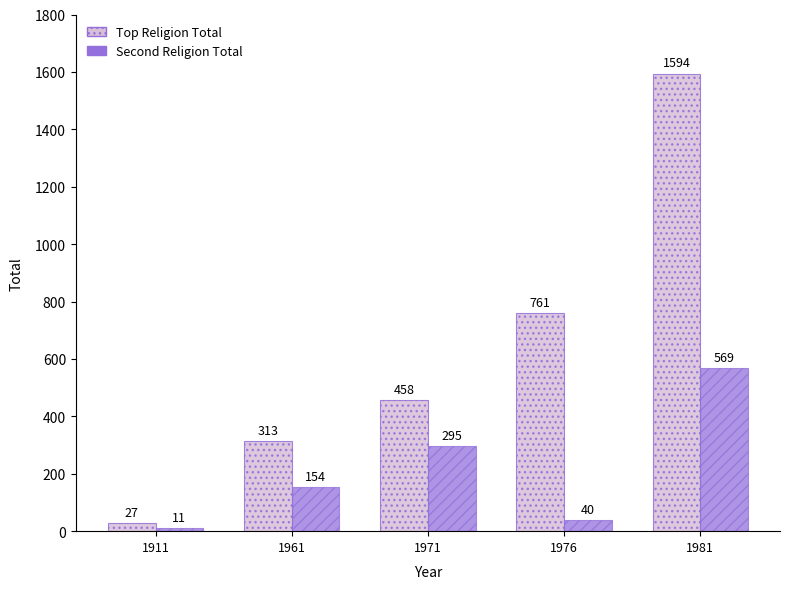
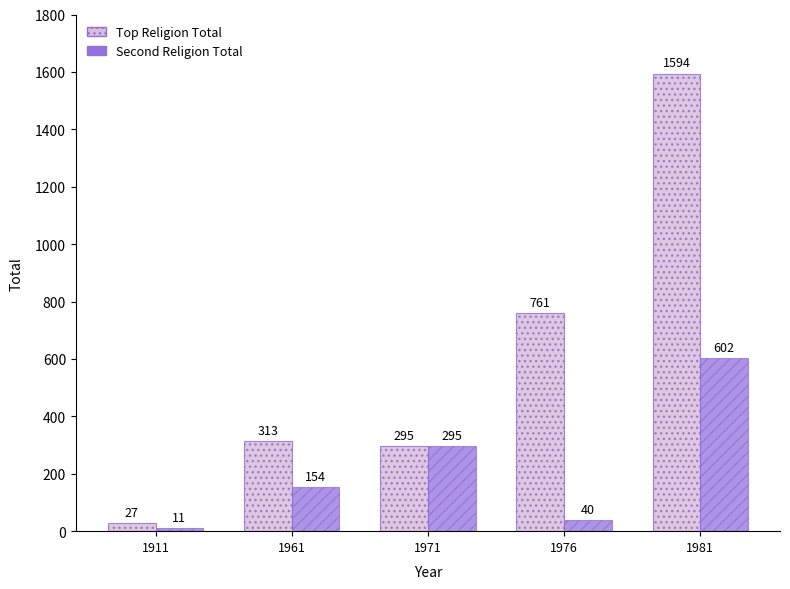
  {
    "Top Religion Total": {
      "1911": 27,
      "1961": 313,
-     "1971": 458,
+     "1971": 295,
      "1976": 761,
      "1981": 1594
    },
    "Second Religion Total": {
      "1911": 11,
      "1961": 154,
      "1971": 295,
      "1976": 40,
-     "1981": 569
+     "1981": 602
    }
  }
